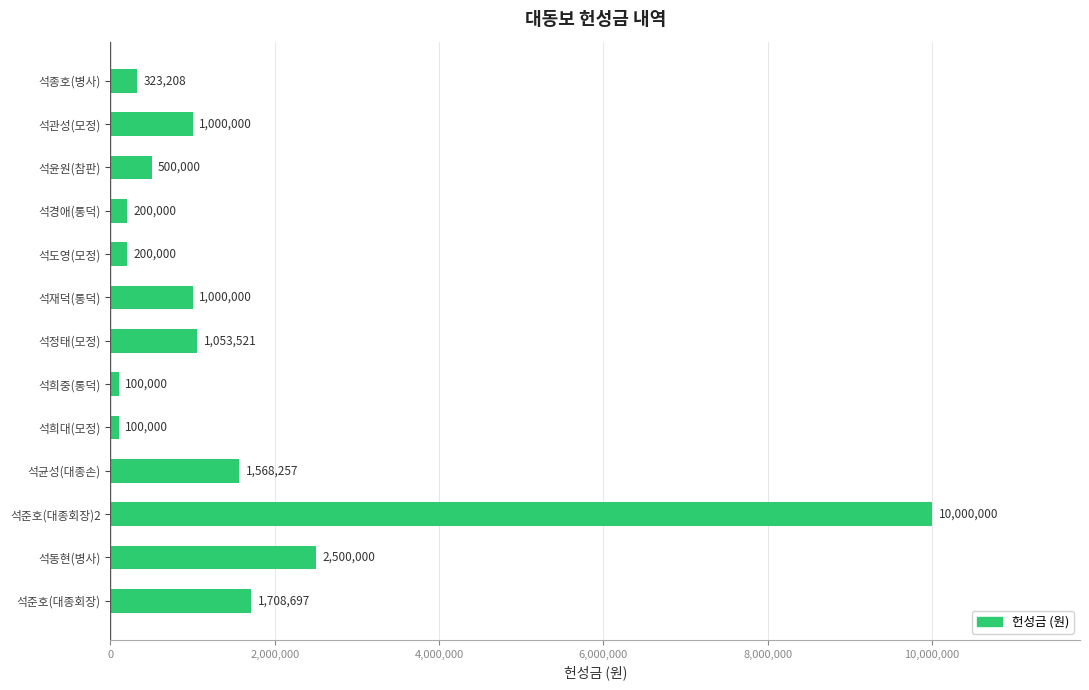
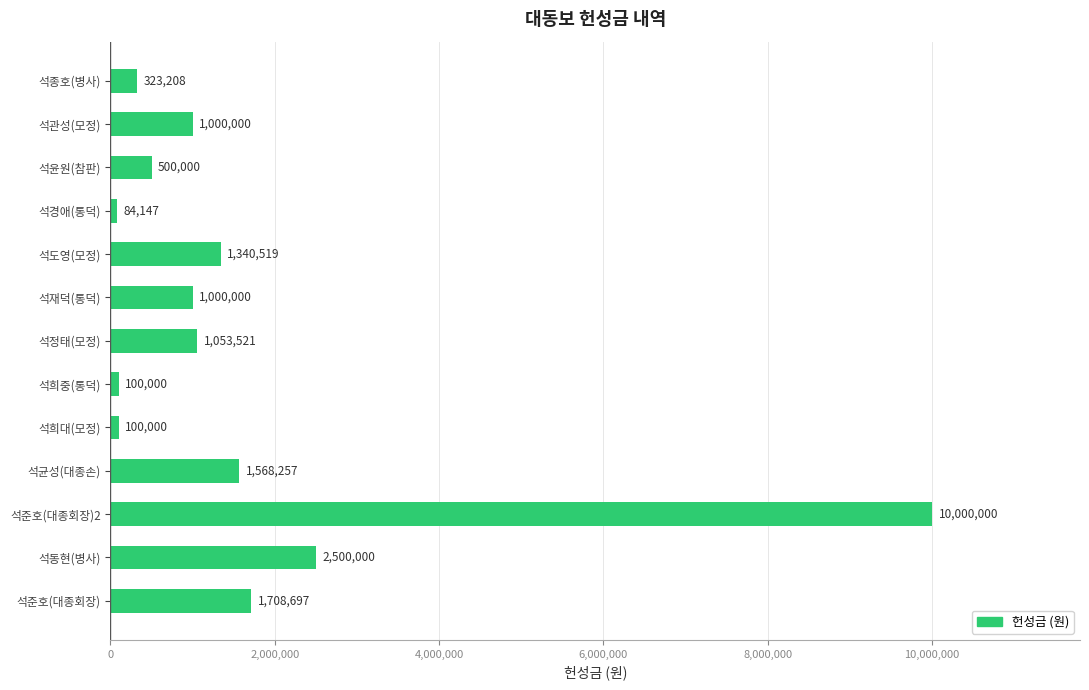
  {
    "석종호(병사)": "323,208",
    "석관성(모정)": "1,000,000",
    "석윤원(참판)": "500,000",
-   "석경애(통덕)": "200,000",
-   "석도영(모정)": "200,000",
+   "석경애(통덕)": "84,147",
+   "석도영(모정)": "1,340,519",
    "석재덕(통덕)": "1,000,000",
    "석정태(모정)": "1,053,521",
    "석희중(통덕)": "100,000",
    "석희대(모정)": "100,000",
    "석균성(대종손)": "1,568,257",
    "석준호(대종회장)2": "10,000,000",
    "석동현(병사)": "2,500,000",
    "석준호(대종회장)": "1,708,697"
  }
